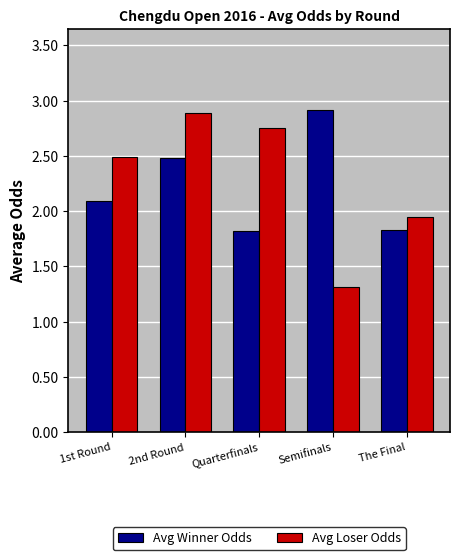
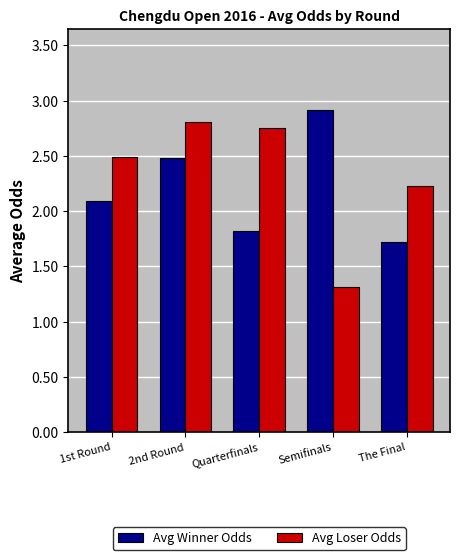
  {
    "Avg Winner Odds": {
      "1st Round": 2.09,
      "2nd Round": 2.48,
      "Quarterfinals": 1.82,
      "Semifinals": 2.92,
-     "The Final": 1.83
+     "The Final": 1.72
    },
    "Avg Loser Odds": {
      "1st Round": 2.49,
-     "2nd Round": 2.89,
+     "2nd Round": 2.81,
      "Quarterfinals": 2.75,
      "Semifinals": 1.31,
-     "The Final": 1.95
+     "The Final": 2.23
    }
  }
